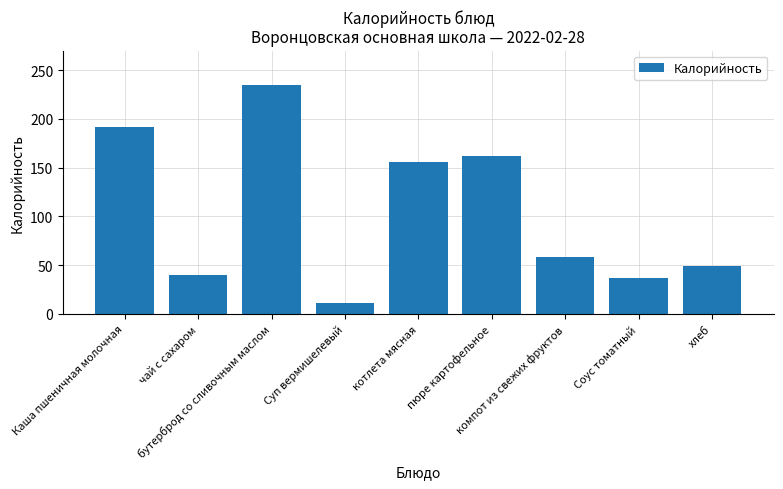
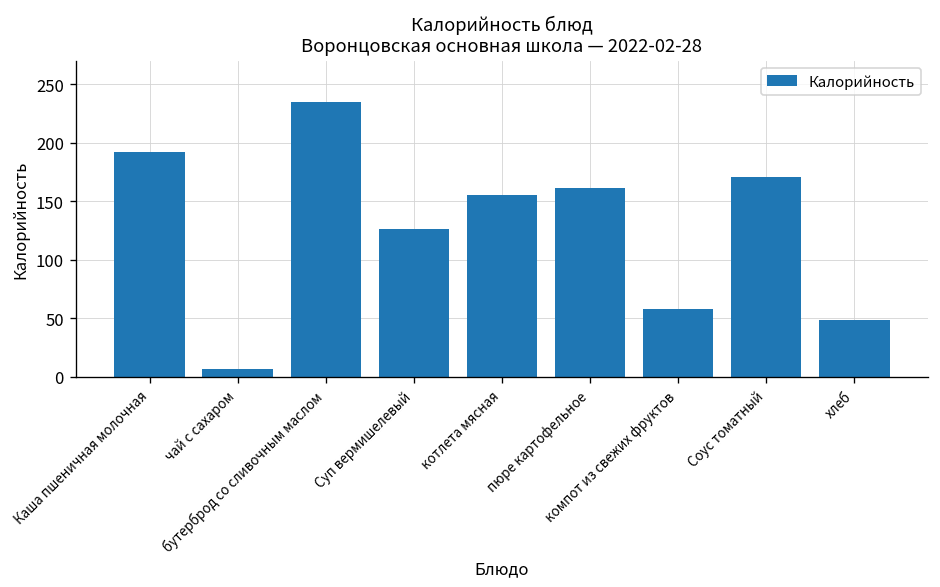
  {
    "Каша пшеничная молочная": 190,
-   "чай с сахаром": 40,
+   "чай с сахаром": 10,
    "бутерброд со сливочным маслом": 230,
-   "Суп вермишелевый": 10,
+   "Суп вермишелевый": 130,
    "котлета мясная": 160,
    "пюре картофельное": 160,
    "компот из свежих фруктов": 60,
-   "Соус томатный": 40,
+   "Соус томатный": 170,
    "хлеб": 50
  }
